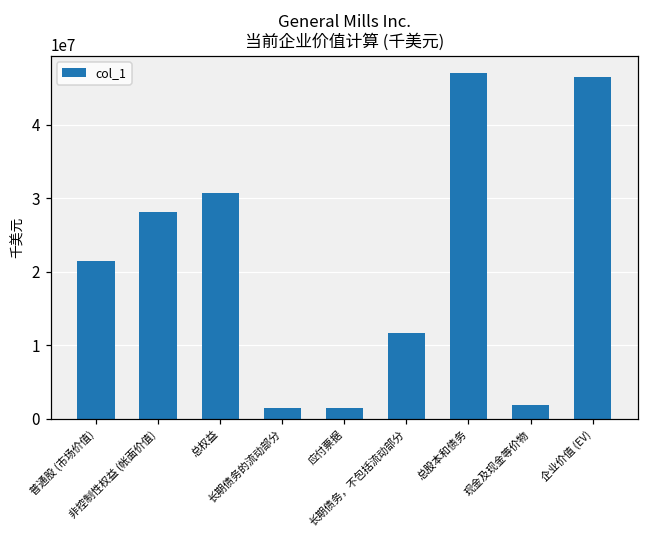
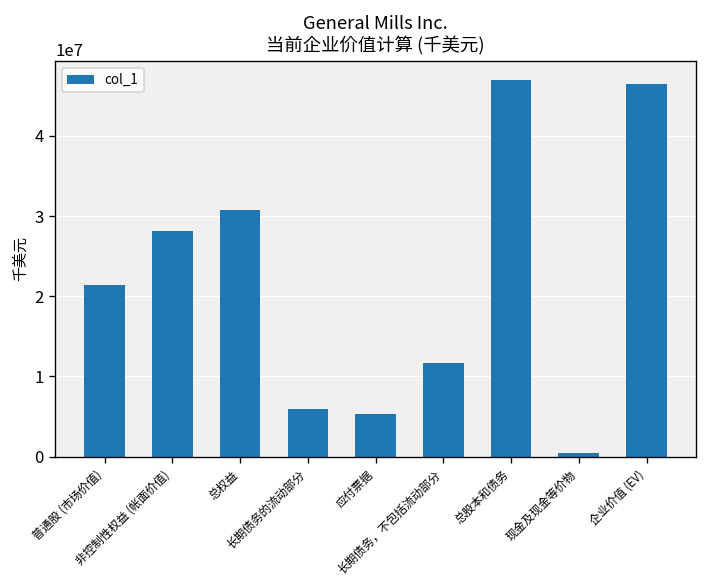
  {
    "普通股 (市场价值)": 21000000,
    "非控制性权益 (帐面价值)": 28000000,
    "总权益": 31000000,
-   "长期债务的流动部分": 1000000,
-   "应付票据": 1000000,
+   "长期债务的流动部分": 6000000,
+   "应付票据": 5000000,
    "长期债务，不包括流动部分": 12000000,
    "总股本和债务": 47000000,
-   "现金及现金等价物": 2000000,
+   "现金及现金等价物": 0,
    "企业价值 (EV)": 47000000
  }
